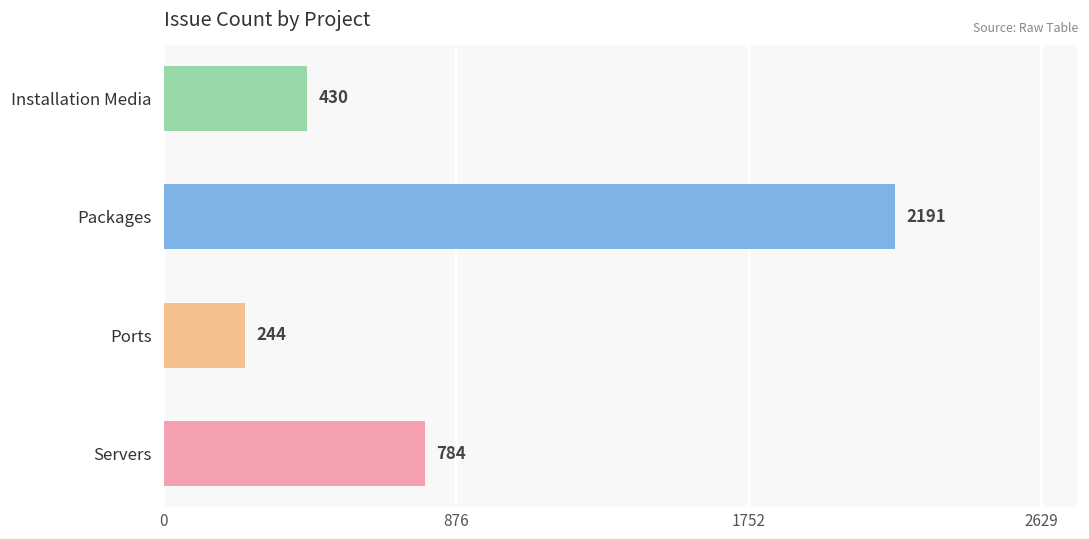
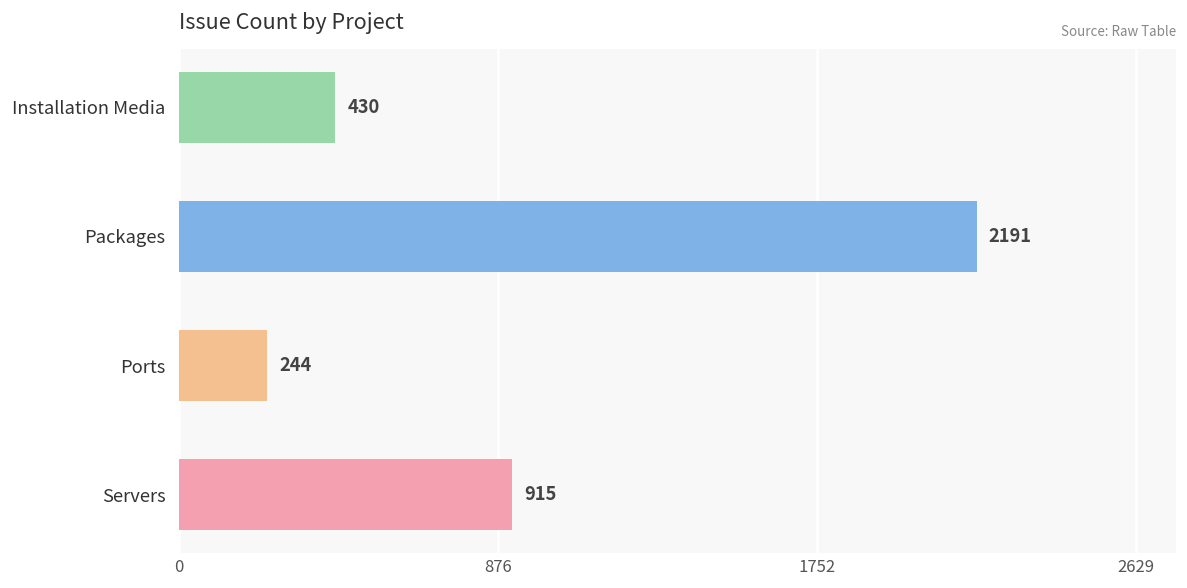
  {
    "Installation Media": 430,
    "Packages": 2191,
    "Ports": 244,
-   "Servers": 784
+   "Servers": 915
  }
